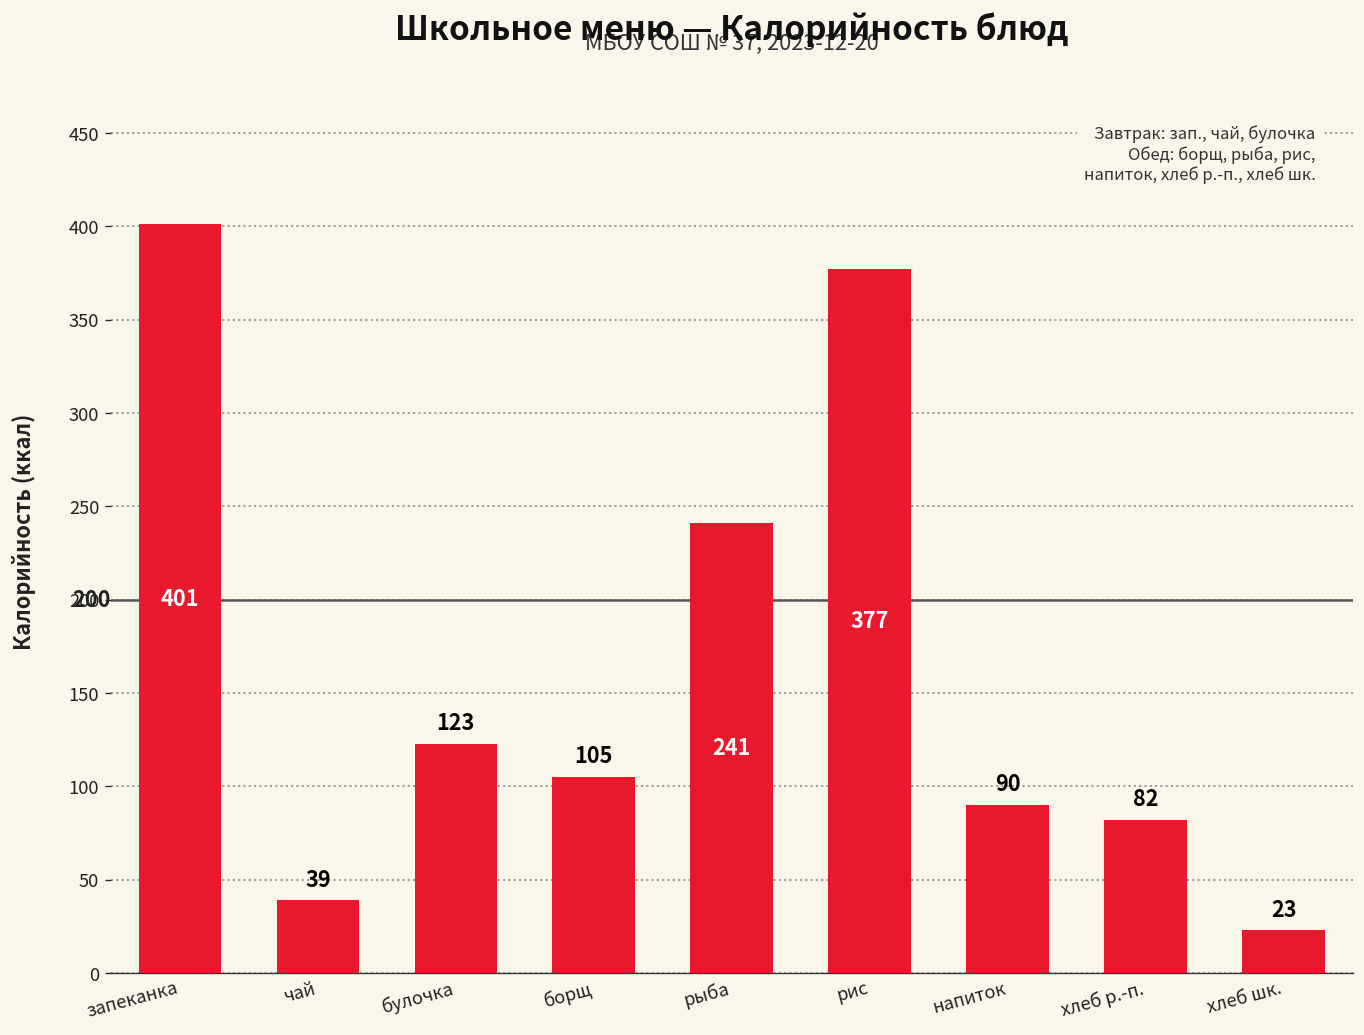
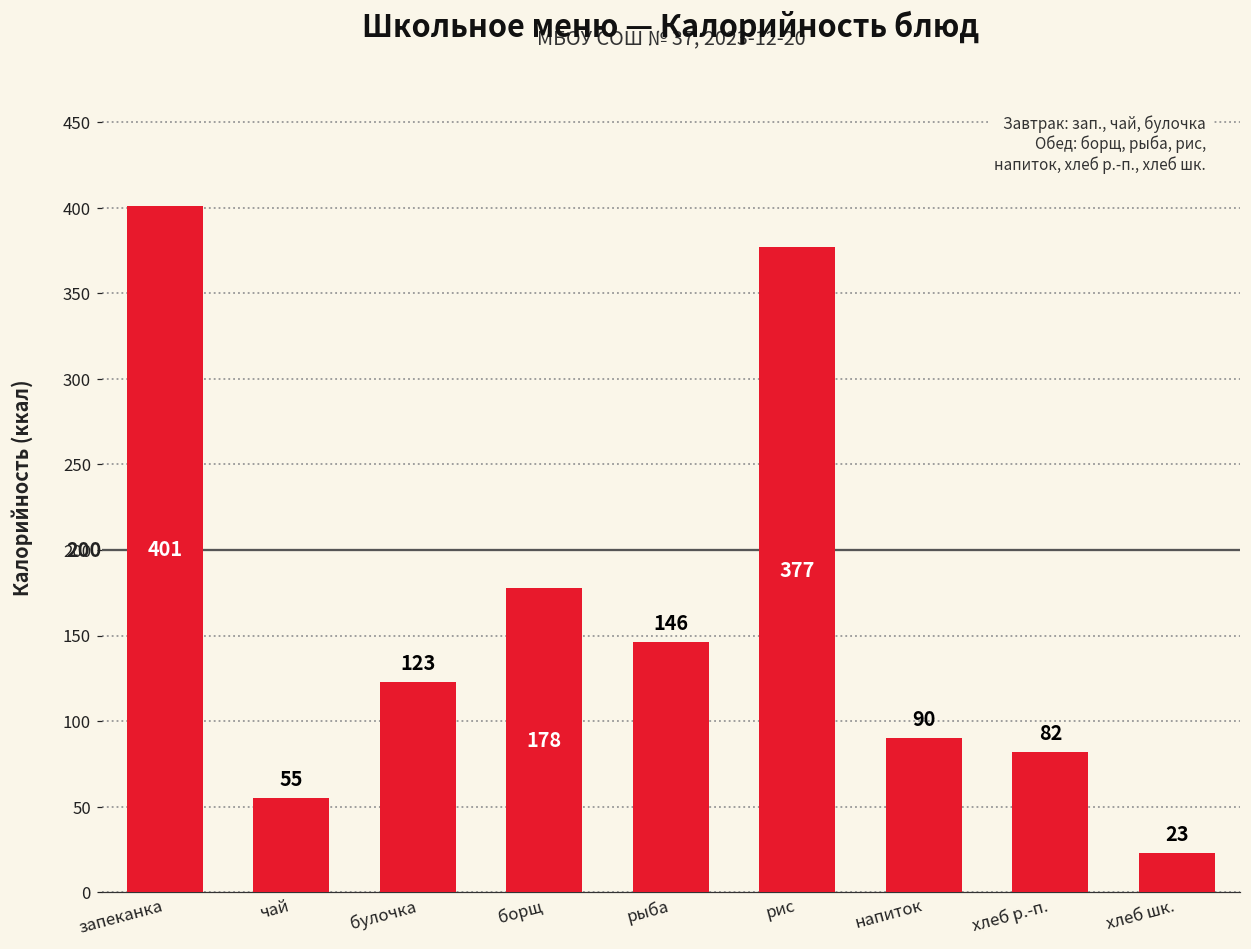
  {
    "запеканка": 401,
-   "чай": 39,
+   "чай": 55,
    "булочка": 123,
-   "борщ": 105,
-   "рыба": 241,
+   "борщ": 178,
+   "рыба": 146,
    "рис": 377,
    "напиток": 90,
    "хлеб р.-п.": 82,
    "хлеб шк.": 23
  }
